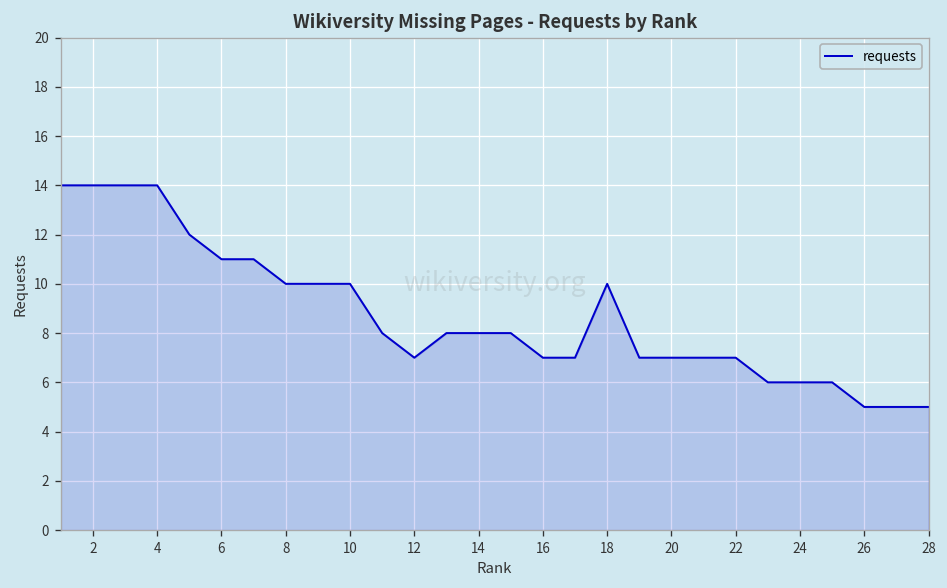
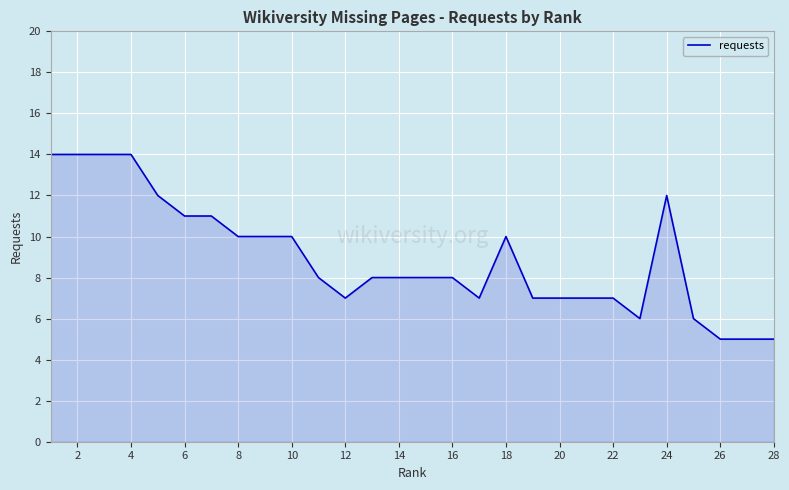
  {
    "2": 14,
    "4": 14,
    "6": 11,
    "8": 10,
    "10": 10,
    "12": 7,
    "14": 8,
-   "16": 7,
+   "16": 8,
    "18": 10,
    "20": 7,
    "22": 7,
-   "24": 6,
+   "24": 12,
    "26": 5,
    "28": 5
  }
